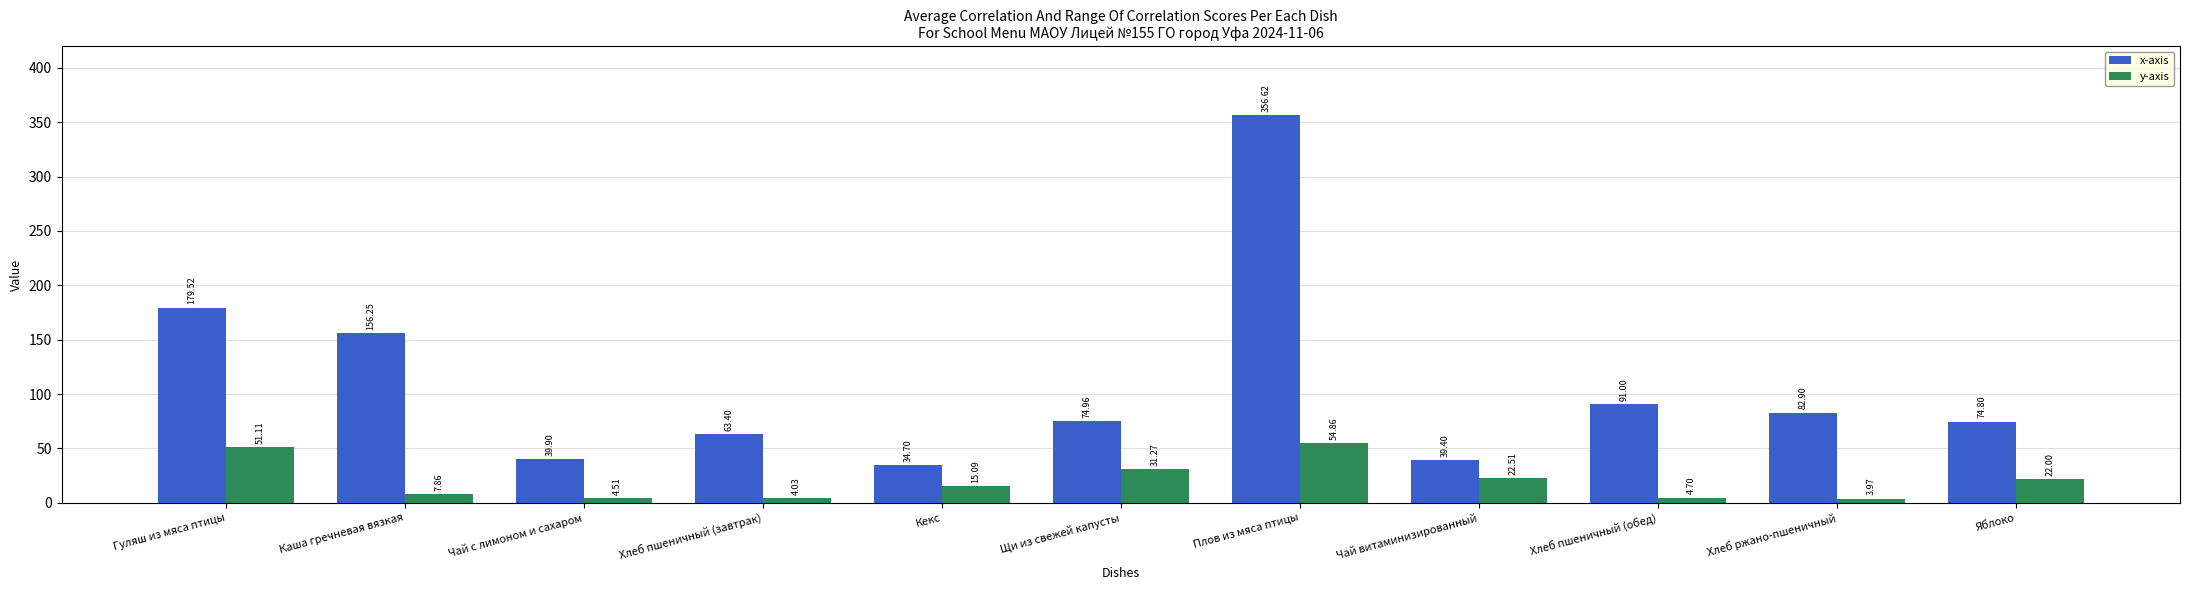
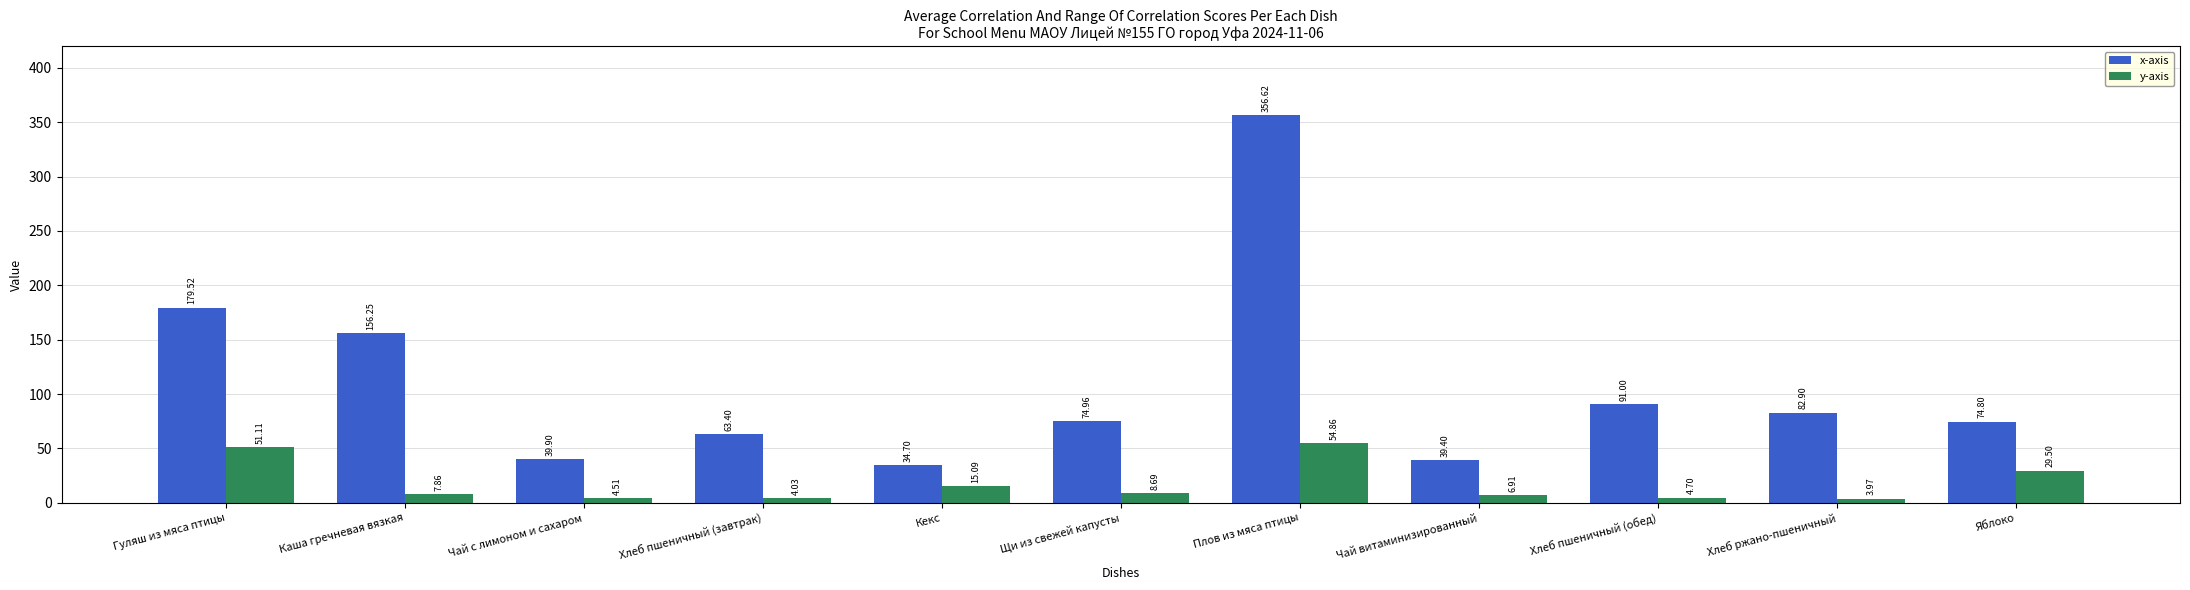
  {
    "x-axis": {
      "Гуляш из мяса птицы": 179.52,
      "Каша гречневая вязкая": 156.25,
      "Чай с лимоном и сахаром": 39.90,
      "Хлеб пшеничный (завтрак)": 63.40,
      "Кекс": 34.70,
      "Щи из свежей капусты": 74.96,
      "Плов из мяса птицы": 356.62,
      "Чай витаминизированный": 39.40,
      "Хлеб пшеничный (обед)": 91.00,
      "Хлеб ржано-пшеничный": 82.90,
      "Яблоко": 74.80
    },
    "y-axis": {
      "Гуляш из мяса птицы": 51.11,
      "Каша гречневая вязкая": 7.86,
      "Чай с лимоном и сахаром": 4.51,
      "Хлеб пшеничный (завтрак)": 4.03,
      "Кекс": 15.09,
-     "Щи из свежей капусты": 31.27,
+     "Щи из свежей капусты": 8.69,
      "Плов из мяса птицы": 54.86,
-     "Чай витаминизированный": 22.51,
+     "Чай витаминизированный": 6.91,
      "Хлеб пшеничный (обед)": 4.70,
      "Хлеб ржано-пшеничный": 3.97,
-     "Яблоко": 22.00
+     "Яблоко": 29.50
    }
  }
